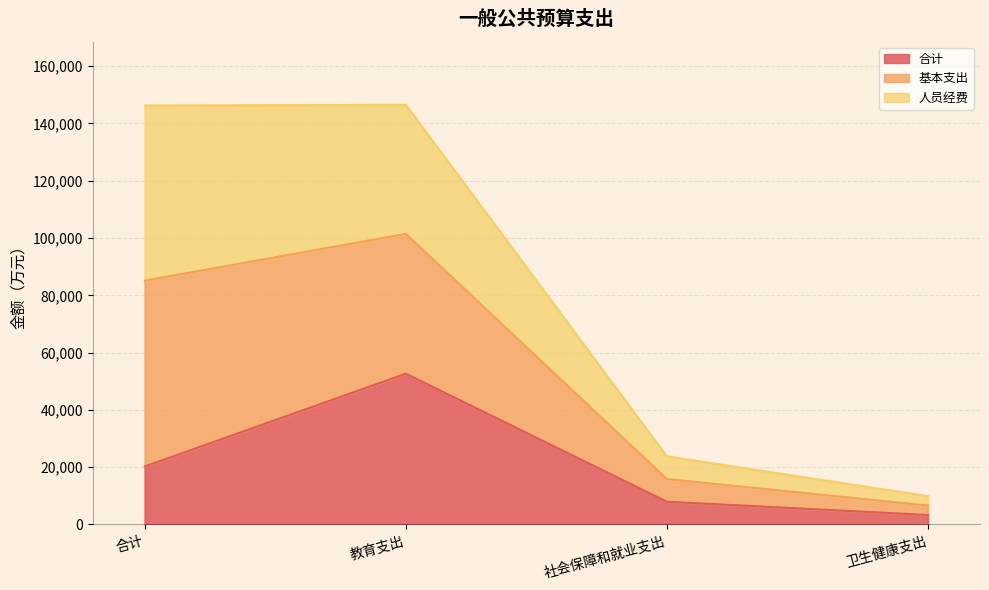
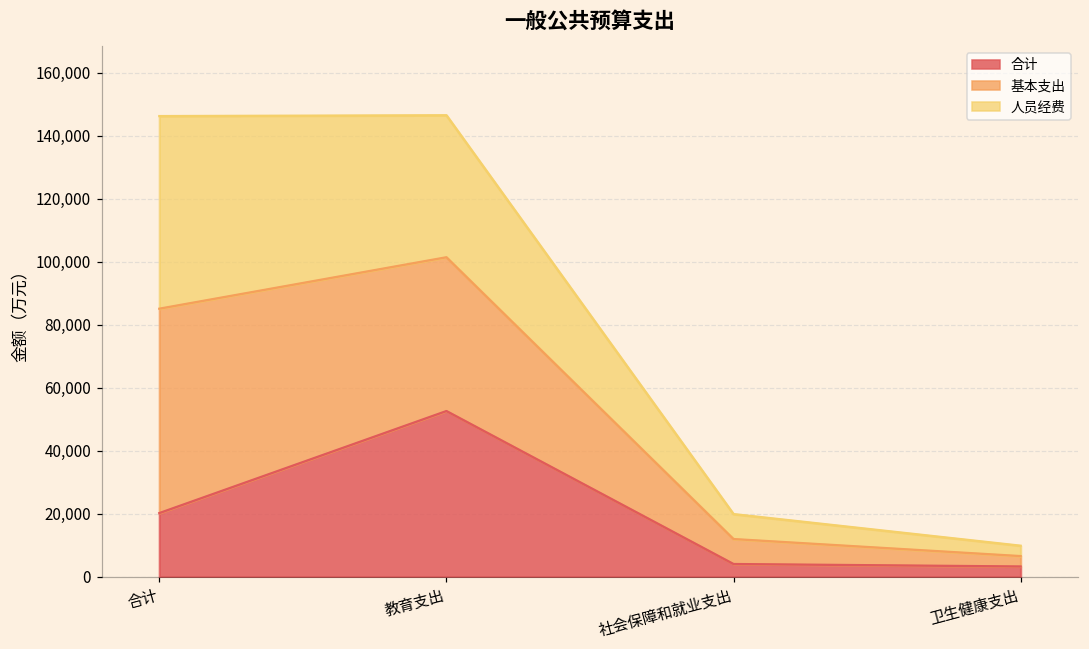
  {
    "合计": {
      "合计": "20,000",
      "教育支出": "53,000",
-     "社会保障和就业支出": "8,000",
+     "社会保障和就业支出": "4,000",
      "卫生健康支出": "3,000"
    }
  }
